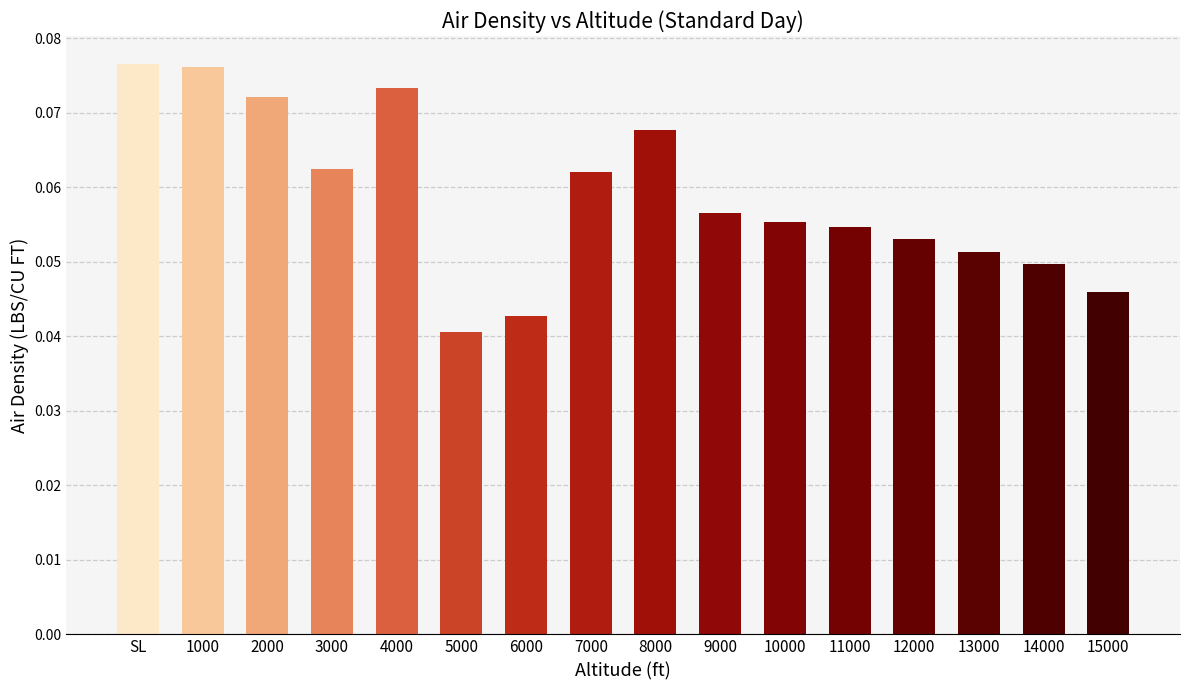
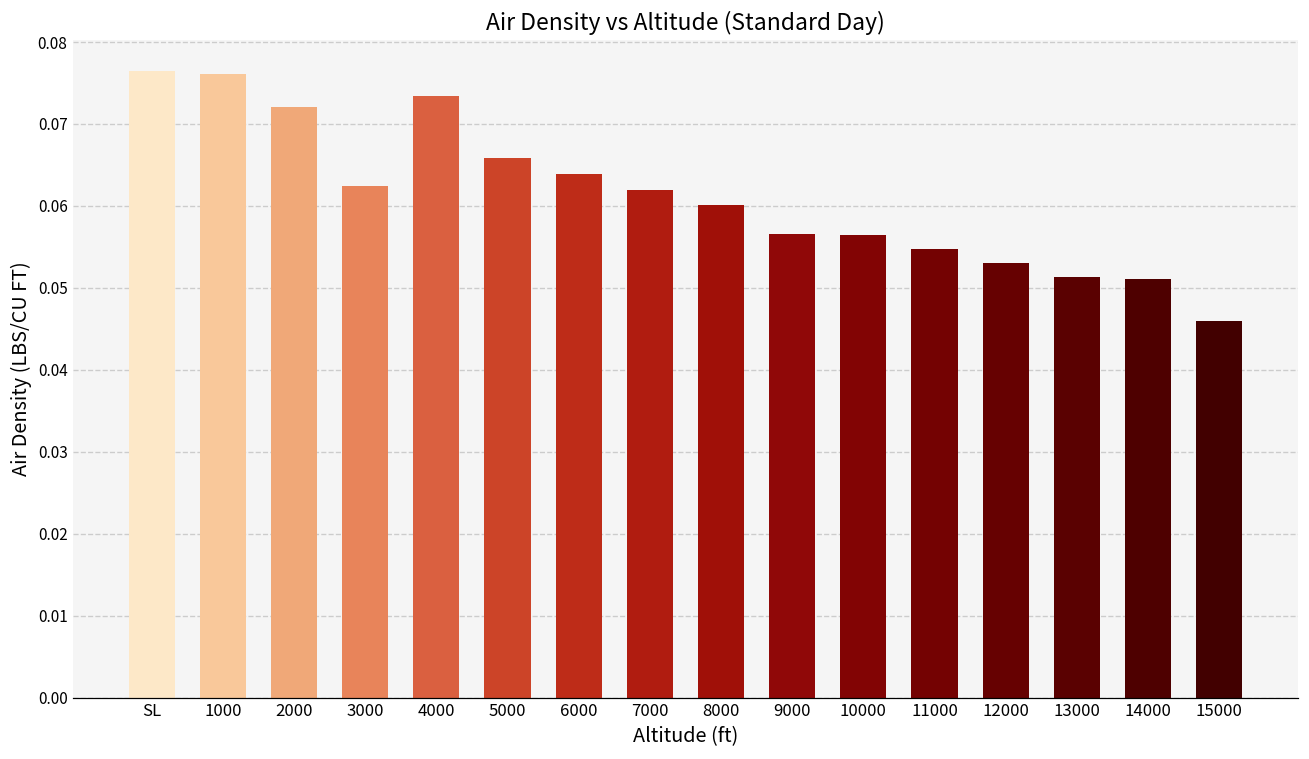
  {
    "SL": 0.076,
    "1000": 0.076,
    "2000": 0.072,
    "3000": 0.062,
    "4000": 0.073,
-   "5000": 0.041,
-   "6000": 0.043,
+   "5000": 0.066,
+   "6000": 0.064,
    "7000": 0.062,
-   "8000": 0.068,
+   "8000": 0.060,
    "9000": 0.057,
-   "10000": 0.055,
+   "10000": 0.056,
    "11000": 0.055,
    "12000": 0.053,
    "13000": 0.051,
-   "14000": 0.050,
+   "14000": 0.051,
    "15000": 0.046
  }
